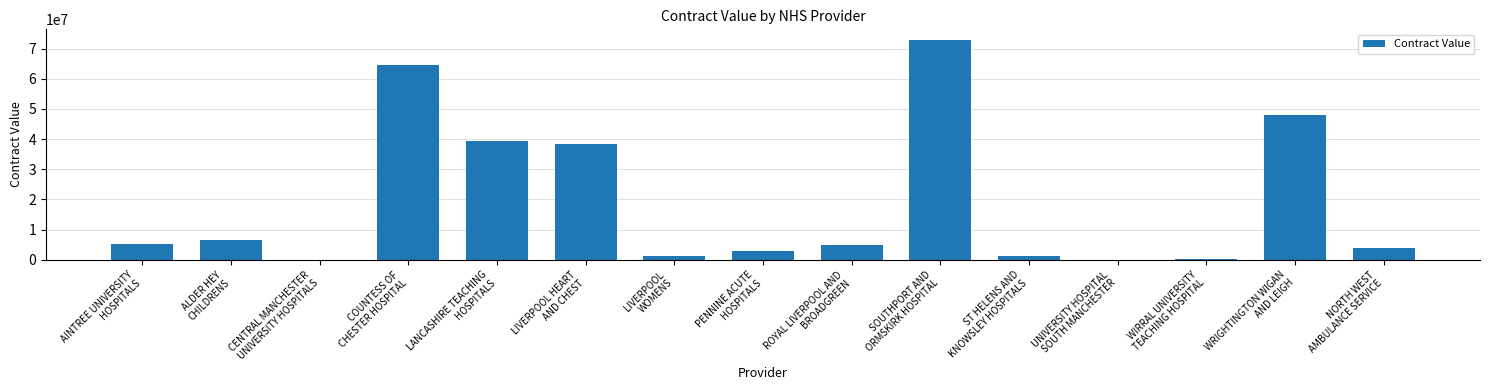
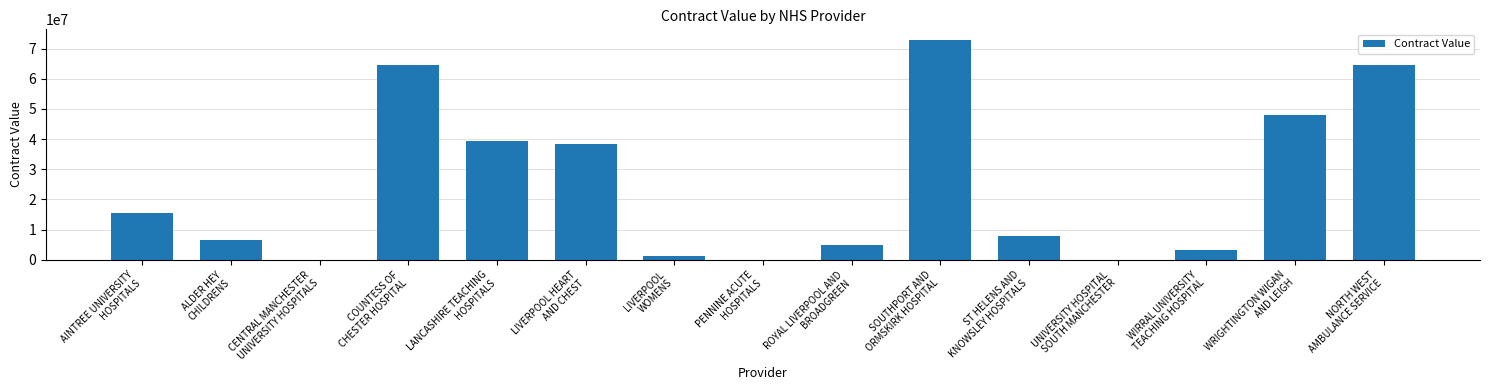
  {
-   "AINTREE UNIVERSITY HOSPITALS": 5000000,
+   "AINTREE UNIVERSITY HOSPITALS": 15000000,
    "ALDER HEY CHILDRENS": 6000000,
    "COUNTESS OF CHESTER HOSPITAL": 65000000,
    "LANCASHIRE TEACHING HOSPITALS": 39000000,
    "LIVERPOOL HEART AND CHEST": 38000000,
    "LIVERPOOL WOMENS": 1000000,
-   "PENNINE ACUTE HOSPITALS": 3000000,
+   "PENNINE ACUTE HOSPITALS": 0,
    "ROYAL LIVERPOOL AND BROADGREEN": 5000000,
    "SOUTHPORT AND ORMSKIRK HOSPITAL": 73000000,
-   "ST HELENS AND KNOWSLEY HOSPITALS": 1000000,
-   "WIRRAL UNIVERSITY TEACHING HOSPITAL": 0,
+   "ST HELENS AND KNOWSLEY HOSPITALS": 8000000,
+   "WIRRAL UNIVERSITY TEACHING HOSPITAL": 3000000,
    "WRIGHTINGTON WIGAN AND LEIGH": 48000000,
-   "NORTH WEST AMBULANCE SERVICE": 4000000
+   "NORTH WEST AMBULANCE SERVICE": 65000000
  }
